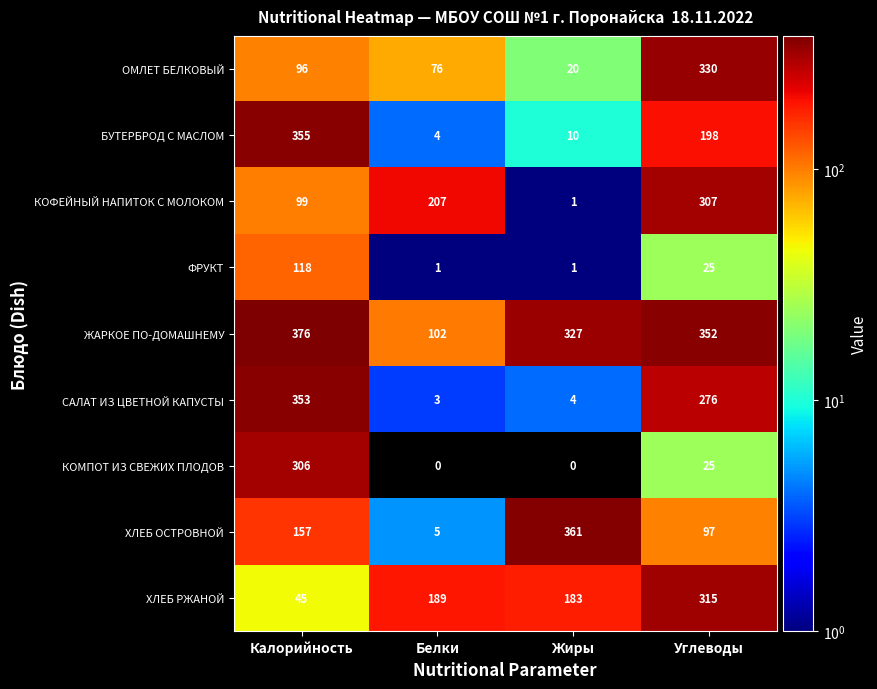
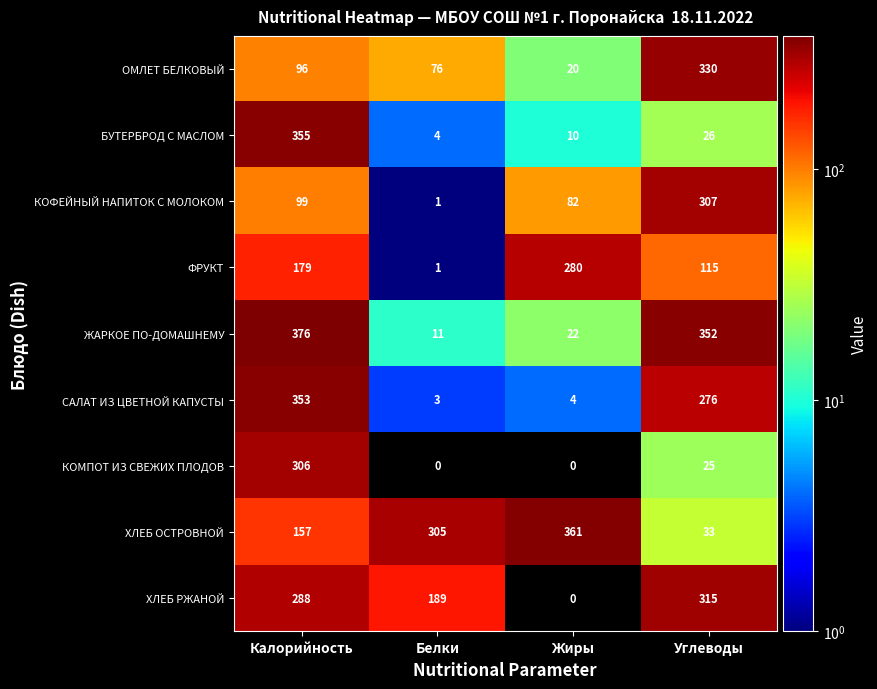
  {
    "ОМЛЕТ БЕЛКОВЫЙ": {
      "Калорийность": 96,
      "Белки": 76,
      "Жиры": 20,
      "Углеводы": 330
    },
    "БУТЕРБРОД С МАСЛОМ": {
      "Калорийность": 355,
      "Белки": 4,
      "Жиры": 10,
-     "Углеводы": 198
+     "Углеводы": 26
    },
    "КОФЕЙНЫЙ НАПИТОК С МОЛОКОМ": {
      "Калорийность": 99,
-     "Белки": 207,
-     "Жиры": 1,
+     "Белки": 1,
+     "Жиры": 82,
      "Углеводы": 307
    },
    "ФРУКТ": {
-     "Калорийность": 118,
+     "Калорийность": 179,
      "Белки": 1,
-     "Жиры": 1,
-     "Углеводы": 25
+     "Жиры": 280,
+     "Углеводы": 115
    },
    "ЖАРКОЕ ПО-ДОМАШНЕМУ": {
      "Калорийность": 376,
-     "Белки": 102,
-     "Жиры": 327,
+     "Белки": 11,
+     "Жиры": 22,
      "Углеводы": 352
    },
    "САЛАТ ИЗ ЦВЕТНОЙ КАПУСТЫ": {
      "Калорийность": 353,
      "Белки": 3,
      "Жиры": 4,
      "Углеводы": 276
    },
    "КОМПОТ ИЗ СВЕЖИХ ПЛОДОВ": {
      "Калорийность": 306,
      "Белки": 0,
      "Жиры": 0,
      "Углеводы": 25
    },
    "ХЛЕБ ОСТРОВНОЙ": {
      "Калорийность": 157,
-     "Белки": 5,
+     "Белки": 305,
      "Жиры": 361,
-     "Углеводы": 97
+     "Углеводы": 33
    },
    "ХЛЕБ РЖАНОЙ": {
-     "Калорийность": 45,
+     "Калорийность": 288,
      "Белки": 189,
-     "Жиры": 183,
+     "Жиры": 0,
      "Углеводы": 315
    }
  }
